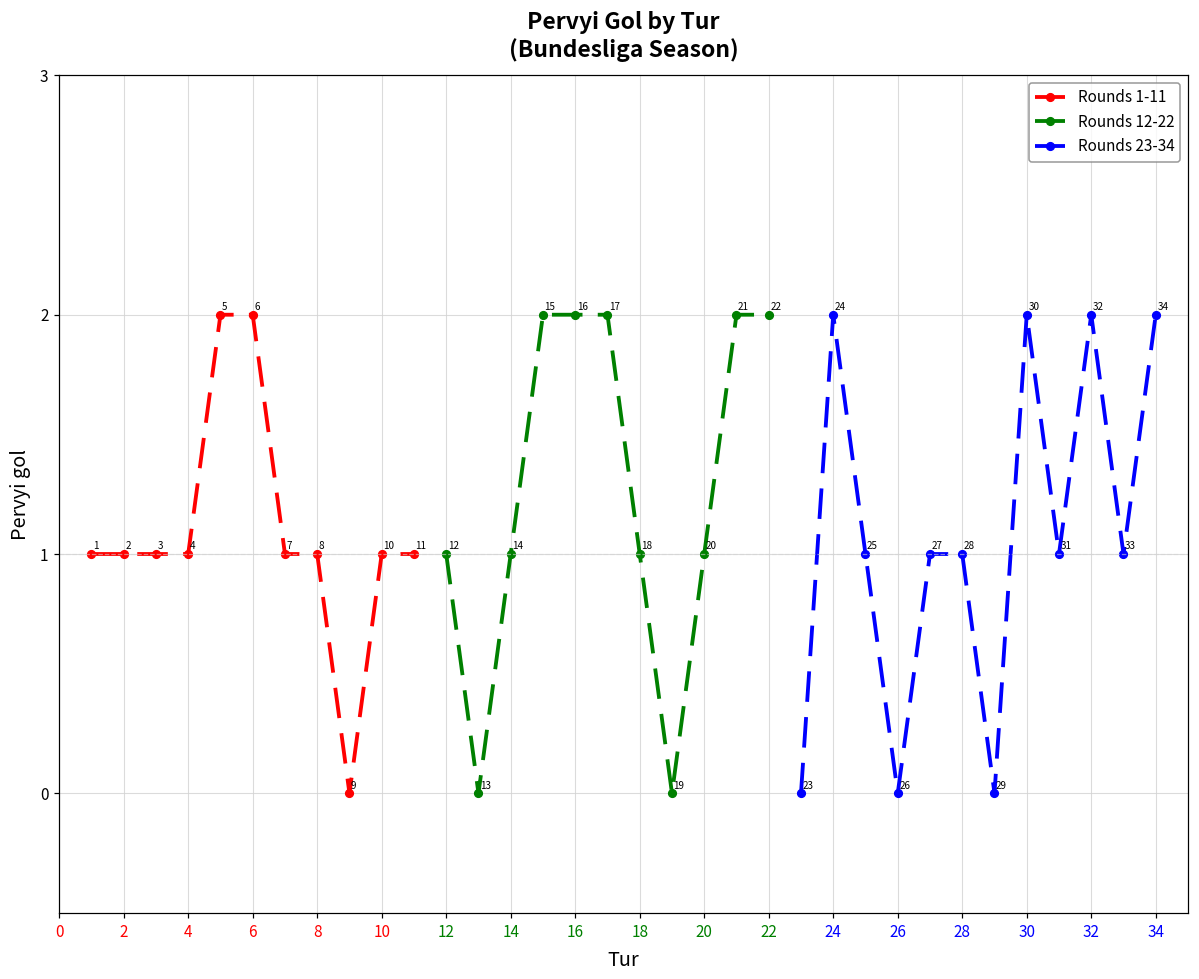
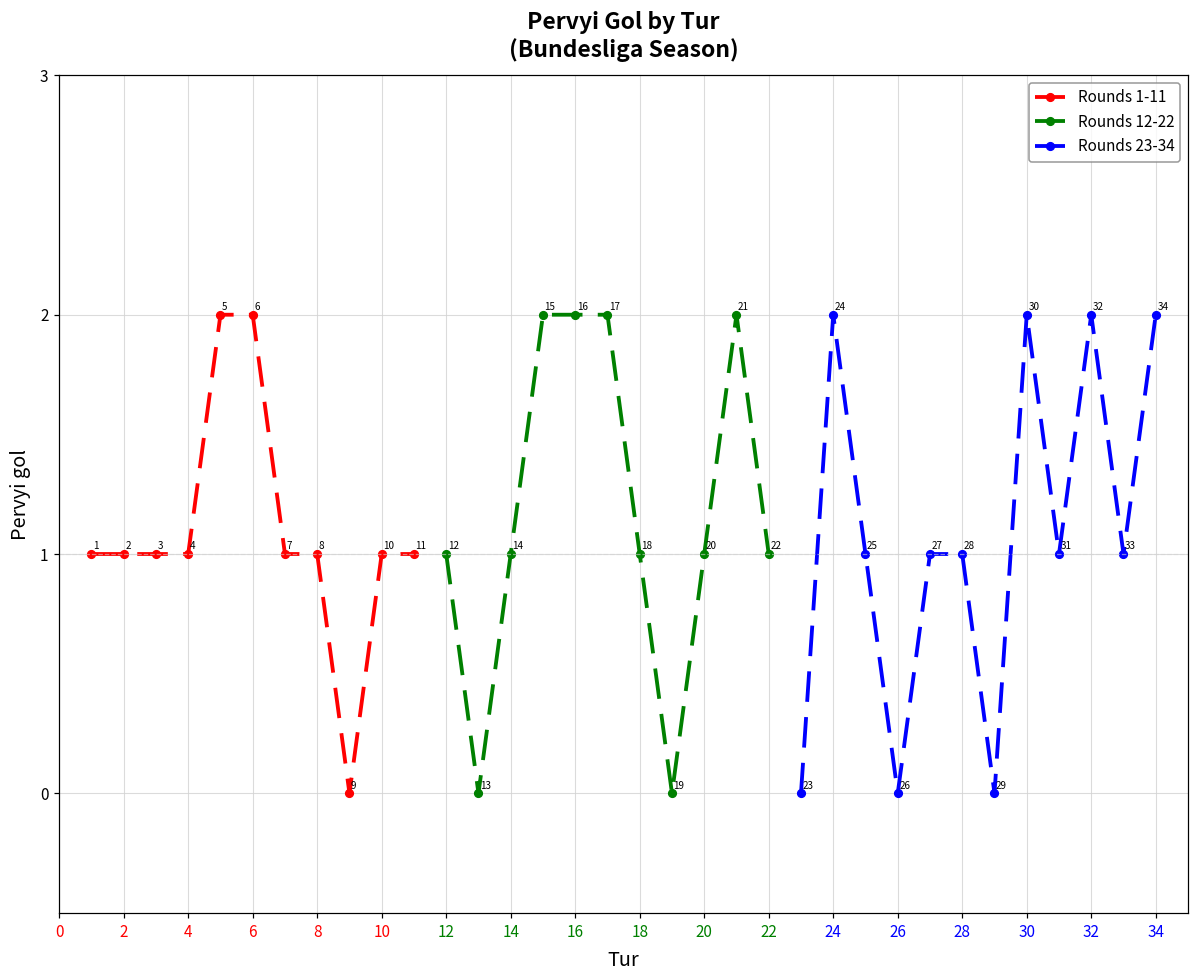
  {
    "Rounds 12-22": {
-     "22": 2
+     "22": 1
    }
  }
